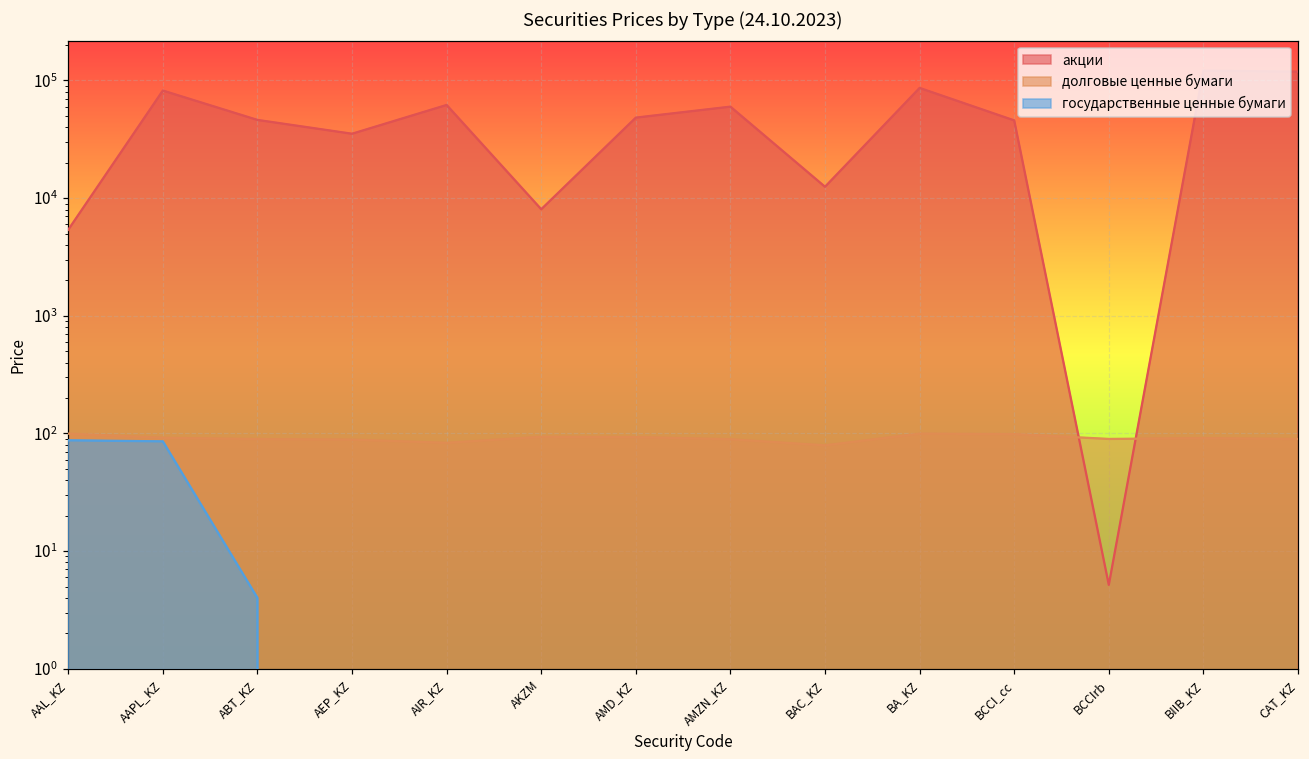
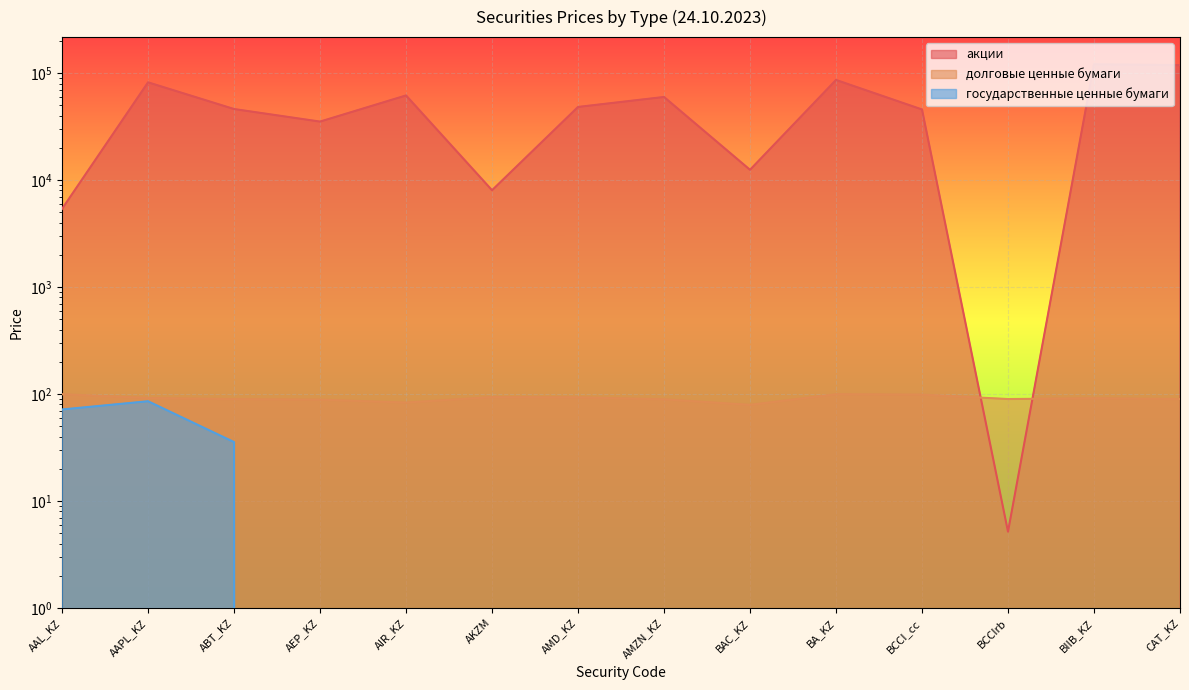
  {
    "государственные ценные бумаги": {
-     "AAL_KZ": 90,
+     "AAL_KZ": 70,
      "AAPL_KZ": 90,
-     "ABT_KZ": 4.0
+     "ABT_KZ": 36
    }
  }
